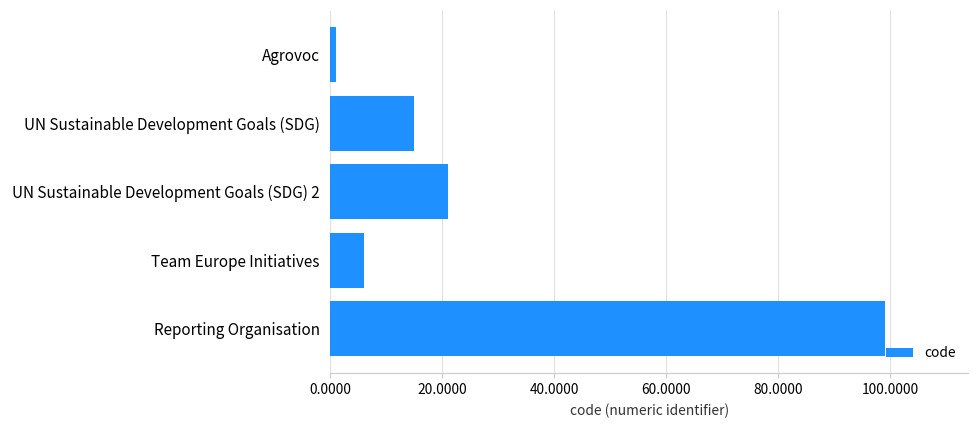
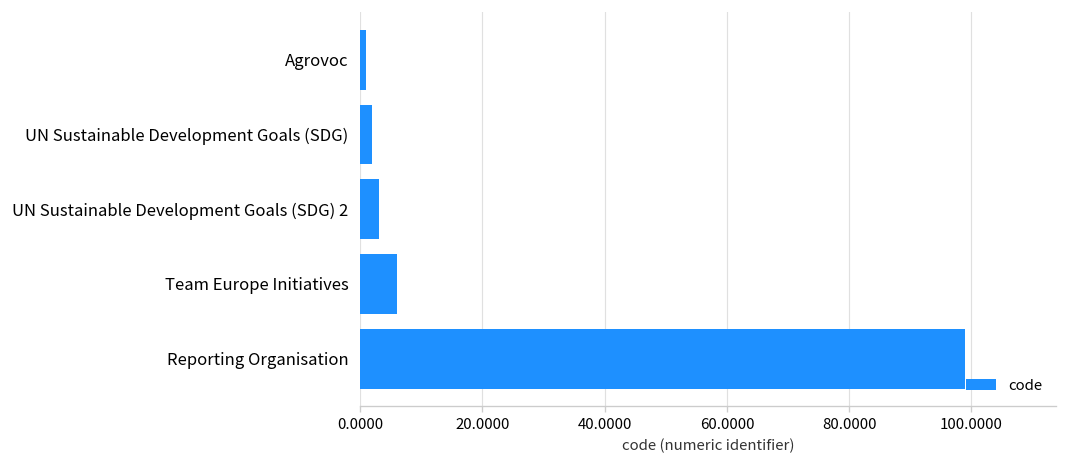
  {
    "Agrovoc": 1,
-   "UN Sustainable Development Goals (SDG)": 15,
-   "UN Sustainable Development Goals (SDG) 2": 21,
+   "UN Sustainable Development Goals (SDG)": 2,
+   "UN Sustainable Development Goals (SDG) 2": 3,
    "Team Europe Initiatives": 6,
    "Reporting Organisation": 99
  }
